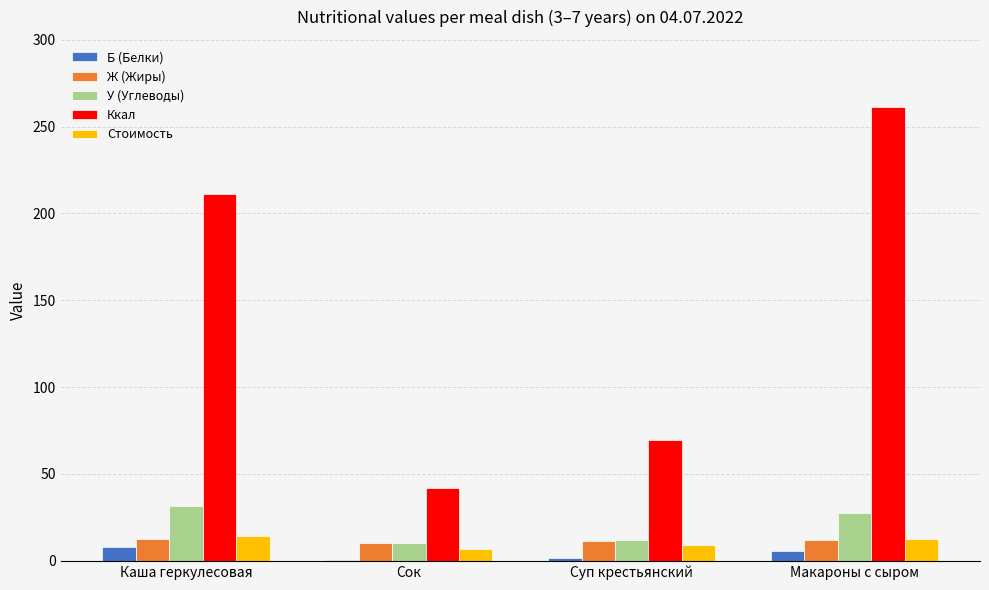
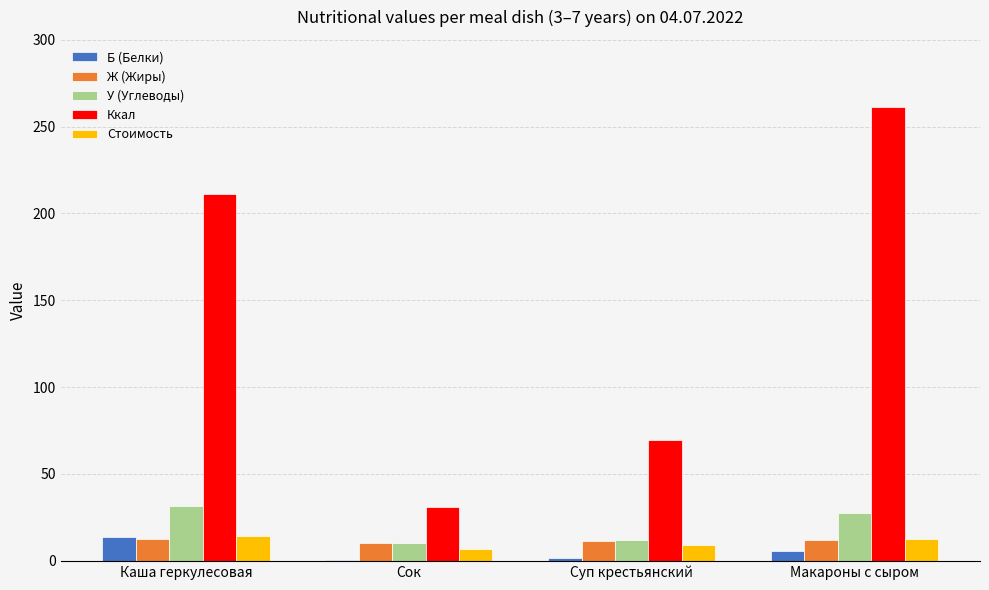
  {
    "Б (Белки)": {
-     "Каша геркулесовая": 8,
+     "Каша геркулесовая": 14,
      "Суп крестьянский": 2,
      "Макароны с сыром": 5
    },
    "Ж (Жиры)": {
      "Каша геркулесовая": 13,
      "Сок": 10,
      "Суп крестьянский": 12,
      "Макароны с сыром": 12
    },
    "У (Углеводы)": {
      "Каша геркулесовая": 32,
      "Сок": 10,
      "Суп крестьянский": 12,
      "Макароны с сыром": 27
    },
    "Ккал": {
      "Каша геркулесовая": 211,
-     "Сок": 42,
+     "Сок": 31,
      "Суп крестьянский": 69,
      "Макароны с сыром": 262
    },
    "Стоимость": {
      "Каша геркулесовая": 14,
      "Сок": 7,
      "Суп крестьянский": 9,
      "Макароны с сыром": 13
    }
  }
